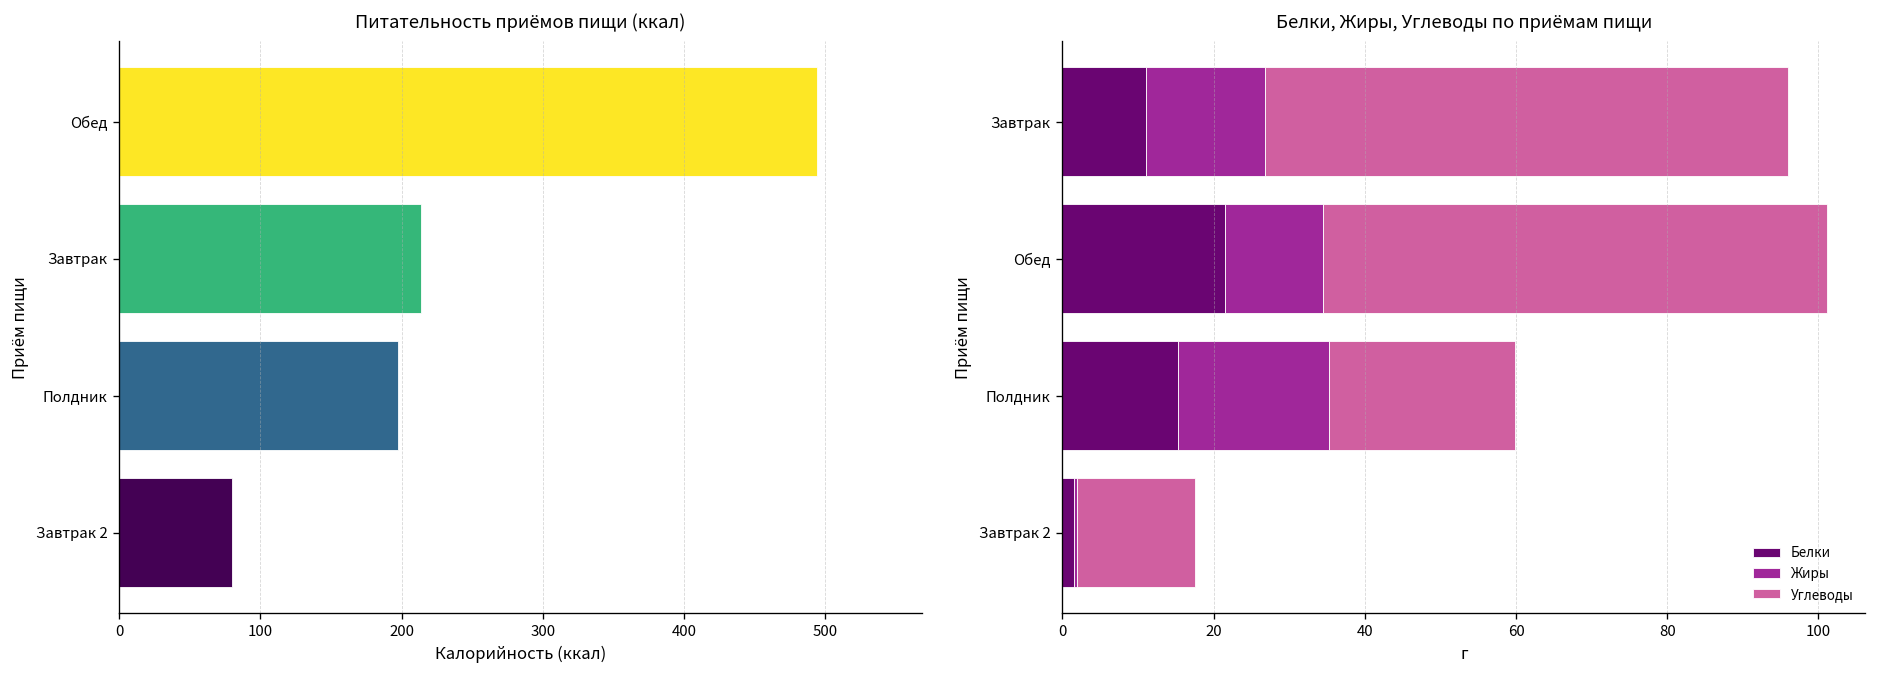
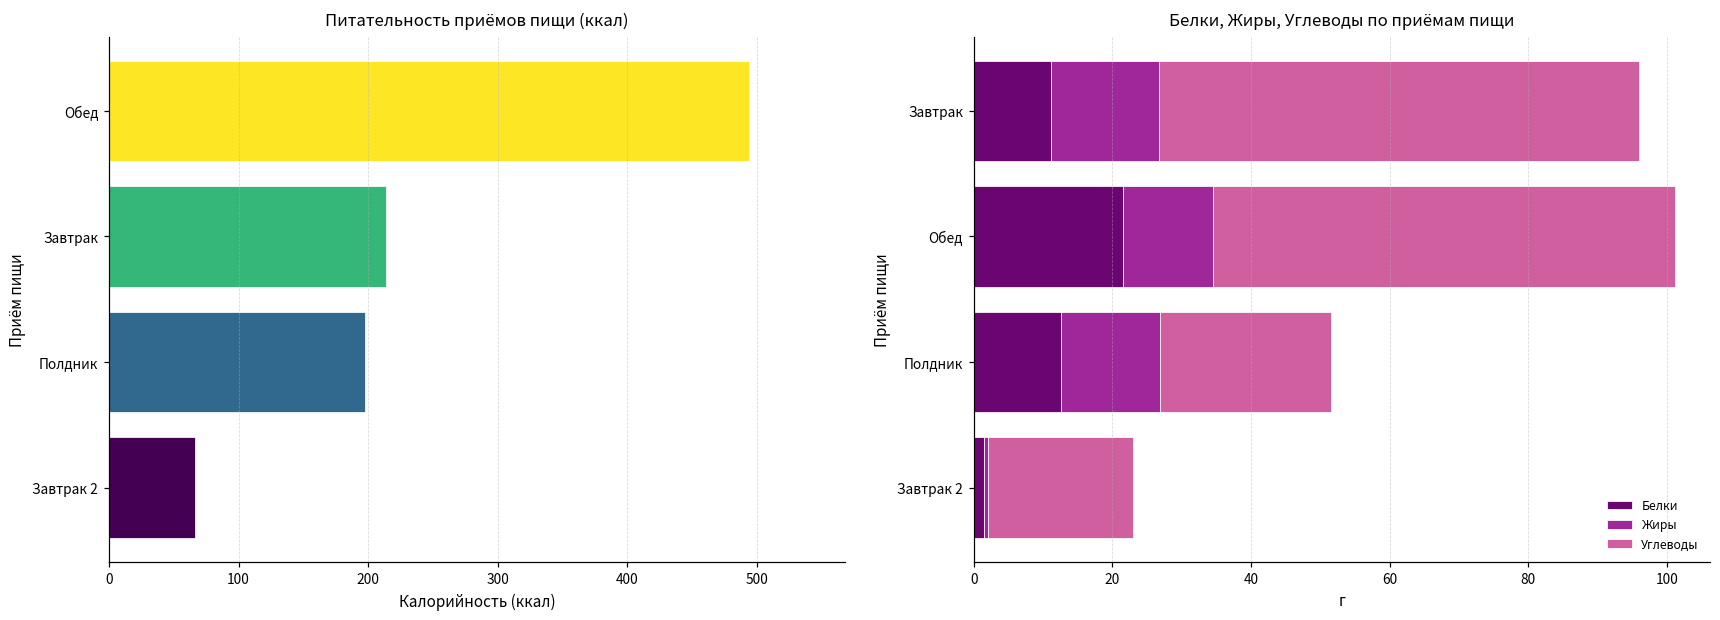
  {
    "Питательность приёмов пищи (ккал)": {
      "Обед": 494,
      "Завтрак": 214,
      "Полдник": 198,
-     "Завтрак 2": 80
+     "Завтрак 2": 66
    },
    "Белки, Жиры, Углеводы по приёмам пищи": {
      "Белки": {
        "Завтрак": 11,
        "Обед": 22,
-       "Полдник": 15,
+       "Полдник": 13,
        "Завтрак 2": 2
      },
      "Жиры": {
        "Завтрак": 16,
        "Обед": 13,
-       "Полдник": 20,
+       "Полдник": 14,
        "Завтрак 2": 1
      },
      "Углеводы": {
        "Завтрак": 69,
        "Обед": 67,
        "Полдник": 25,
-       "Завтрак 2": 16
+       "Завтрак 2": 21
      }
    }
  }
